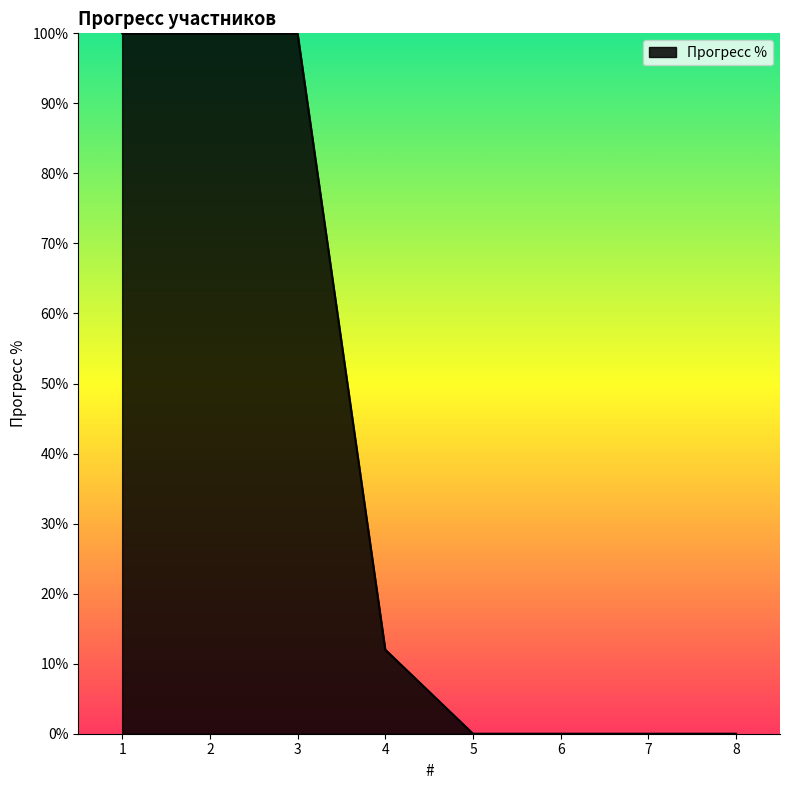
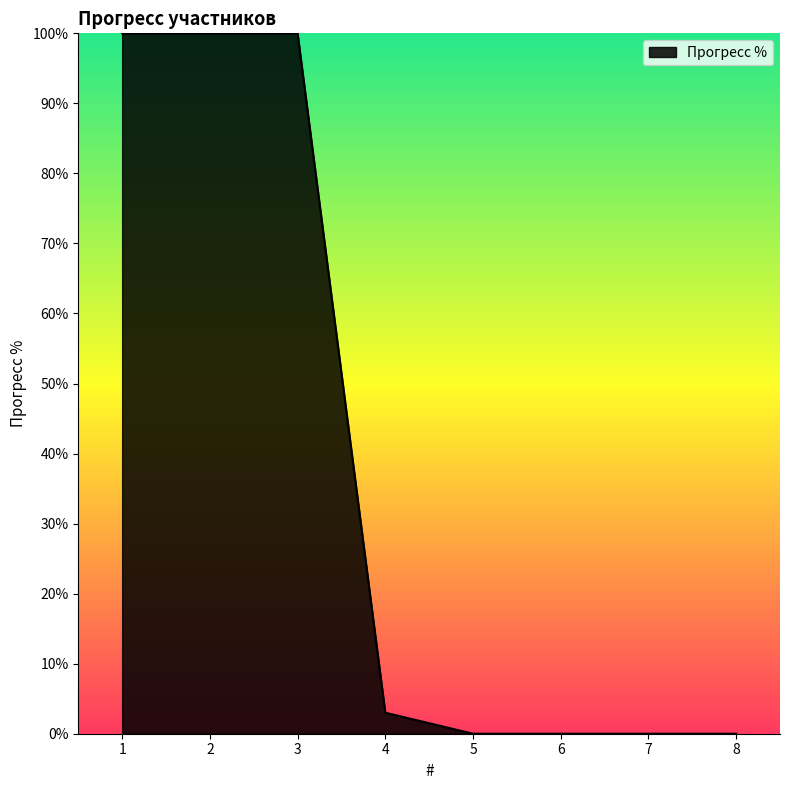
  {
    "1": "100%",
    "2": "100%",
    "3": "100%",
-   "4": "12%",
+   "4": "3%",
    "5": "0%",
    "6": "0%",
    "7": "0%",
    "8": "0%"
  }
